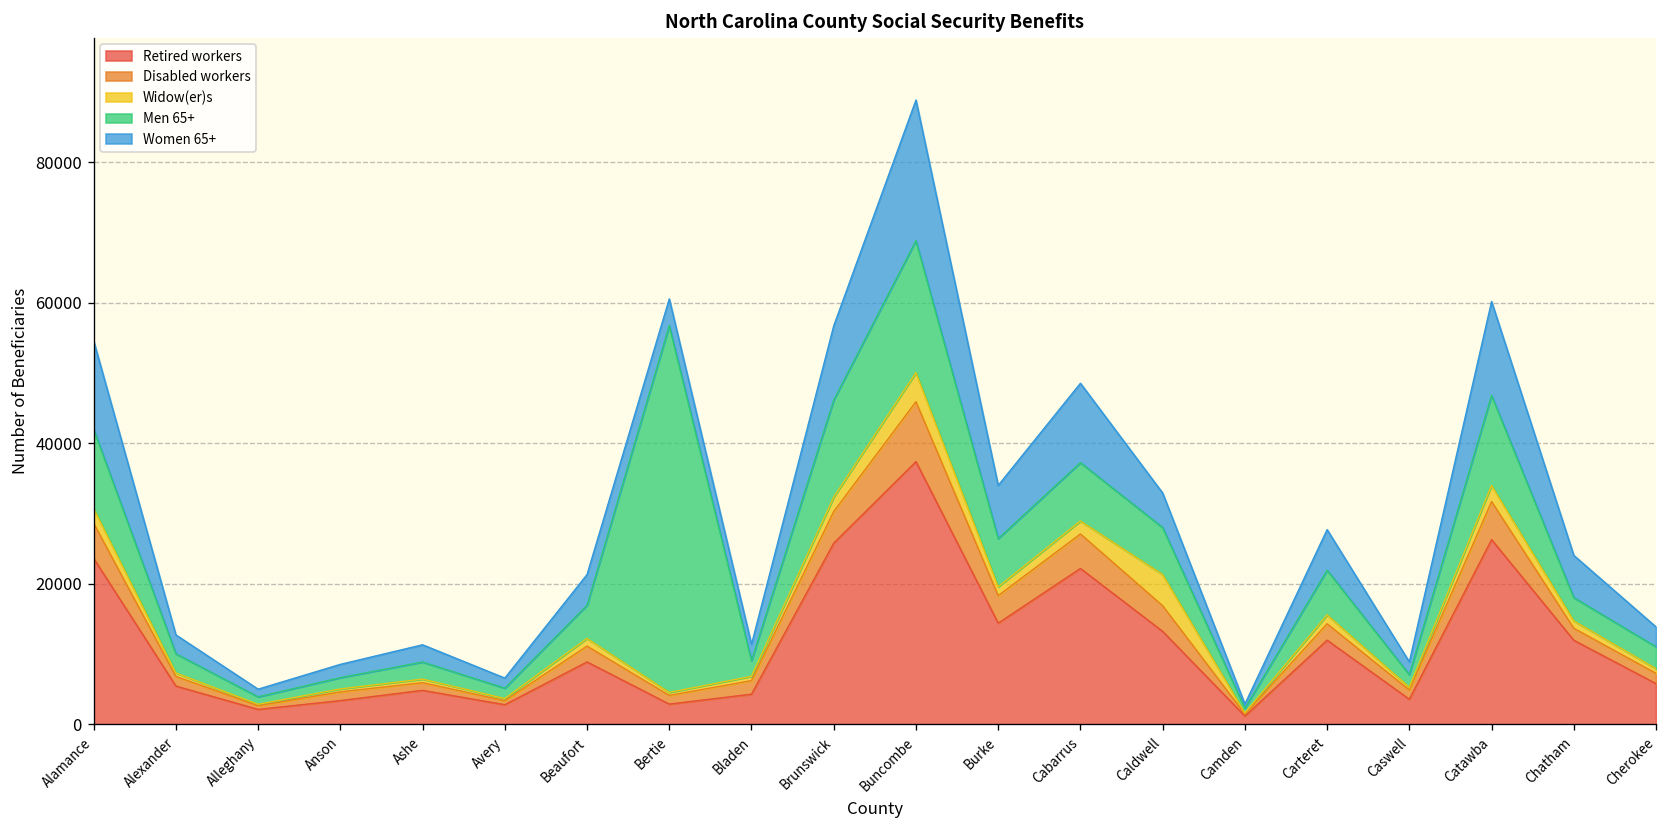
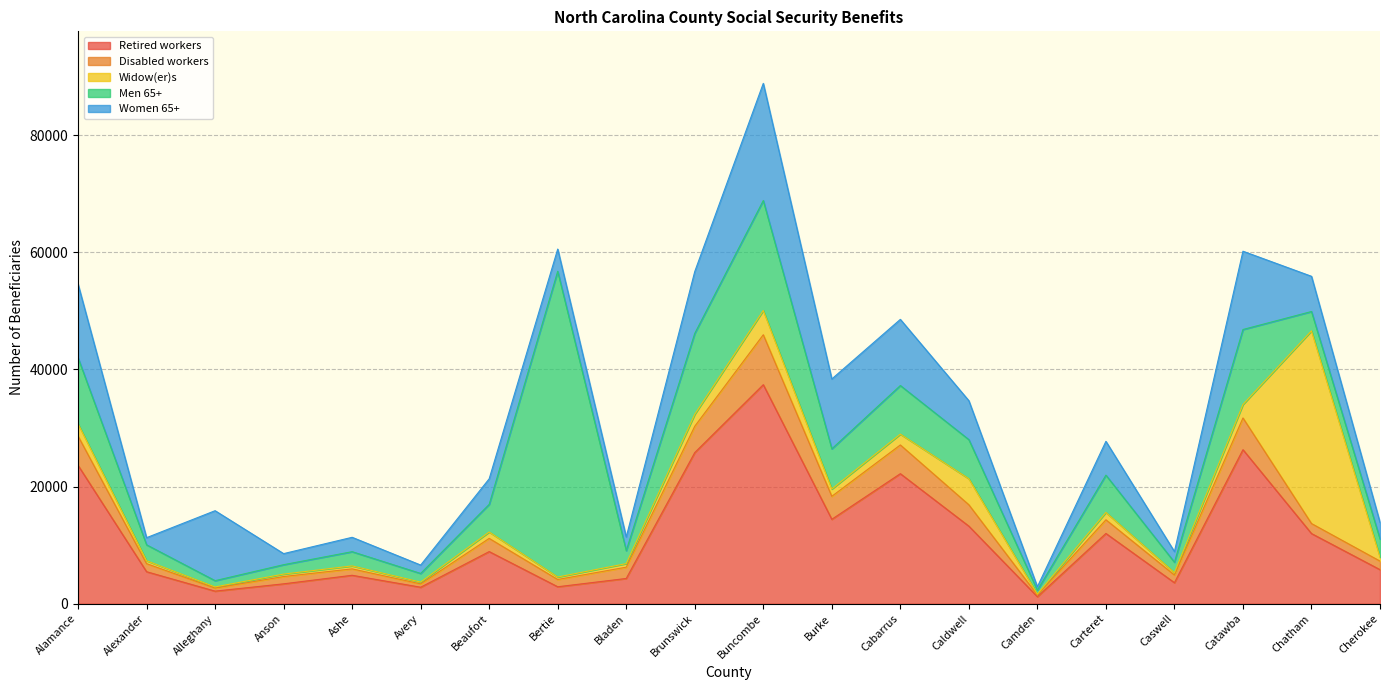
  {
    "Widow(er)s": {
      "Alamance": 2000,
      "Alexander": 0,
      "Ashe": 1000,
      "Beaufort": 1000,
      "Bladen": 1000,
      "Brunswick": 2000,
      "Buncombe": 4000,
      "Burke": 1000,
      "Cabarrus": 2000,
      "Caldwell": 4000,
      "Carteret": 1000,
      "Catawba": 2000,
-     "Chatham": 1000,
+     "Chatham": 33000,
      "Cherokee": 1000
    },
    "Men 65+": {
      "Alamance": 11000,
      "Alexander": 3000,
      "Alleghany": 1000,
      "Anson": 2000,
      "Ashe": 2000,
      "Avery": 1000,
      "Beaufort": 5000,
      "Bertie": 52000,
      "Bladen": 2000,
      "Brunswick": 14000,
      "Buncombe": 19000,
      "Burke": 7000,
      "Cabarrus": 8000,
      "Caldwell": 7000,
      "Camden": 1000,
      "Carteret": 6000,
      "Caswell": 2000,
      "Catawba": 13000,
      "Chatham": 3000,
      "Cherokee": 3000
    },
    "Women 65+": {
      "Alamance": 13000,
-     "Alexander": 3000,
-     "Alleghany": 1000,
+     "Alexander": 1000,
+     "Alleghany": 12000,
      "Anson": 2000,
      "Ashe": 2000,
      "Avery": 1000,
      "Beaufort": 4000,
      "Bertie": 4000,
      "Bladen": 2000,
      "Brunswick": 11000,
      "Buncombe": 20000,
-     "Burke": 8000,
+     "Burke": 12000,
      "Cabarrus": 11000,
-     "Caldwell": 5000,
+     "Caldwell": 7000,
      "Camden": 1000,
      "Carteret": 6000,
      "Caswell": 2000,
      "Catawba": 13000,
      "Chatham": 6000,
      "Cherokee": 3000
    }
  }
